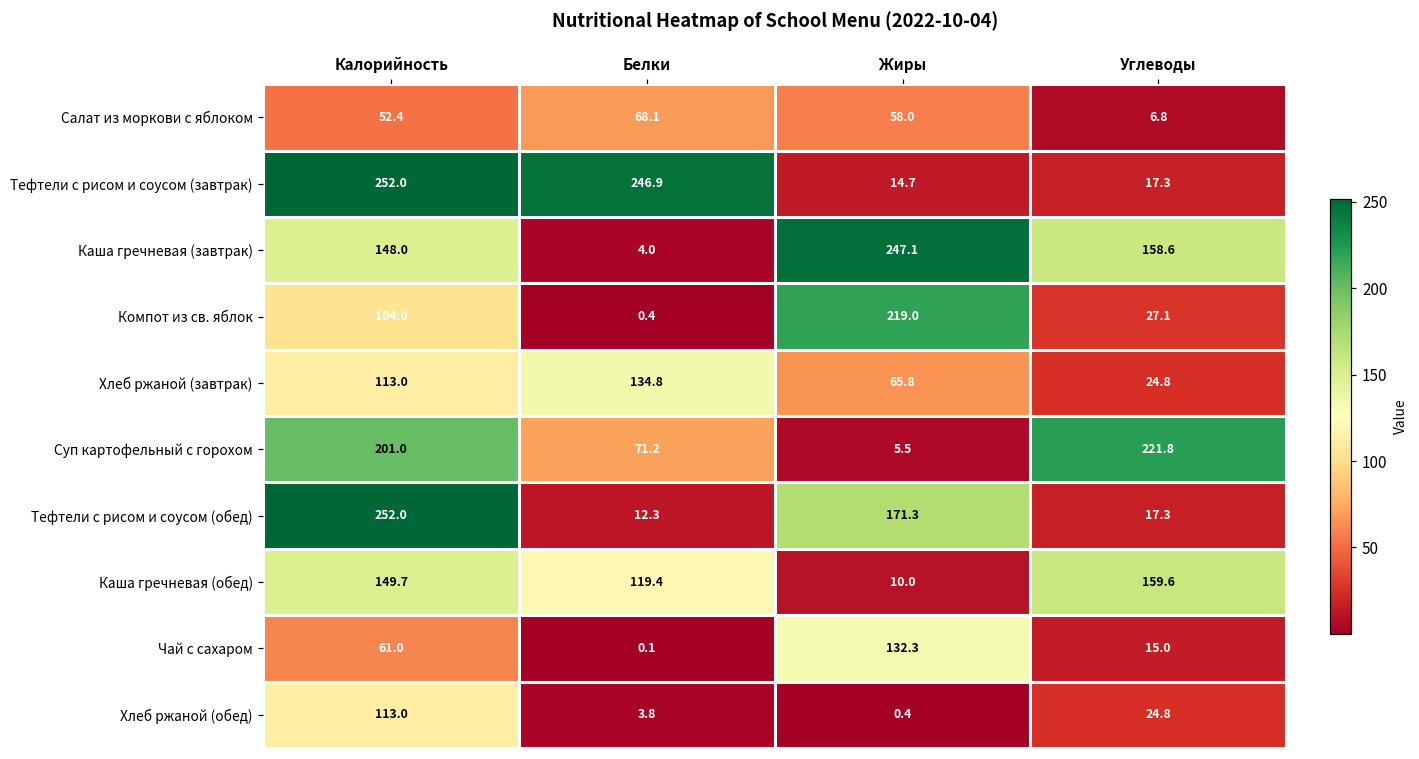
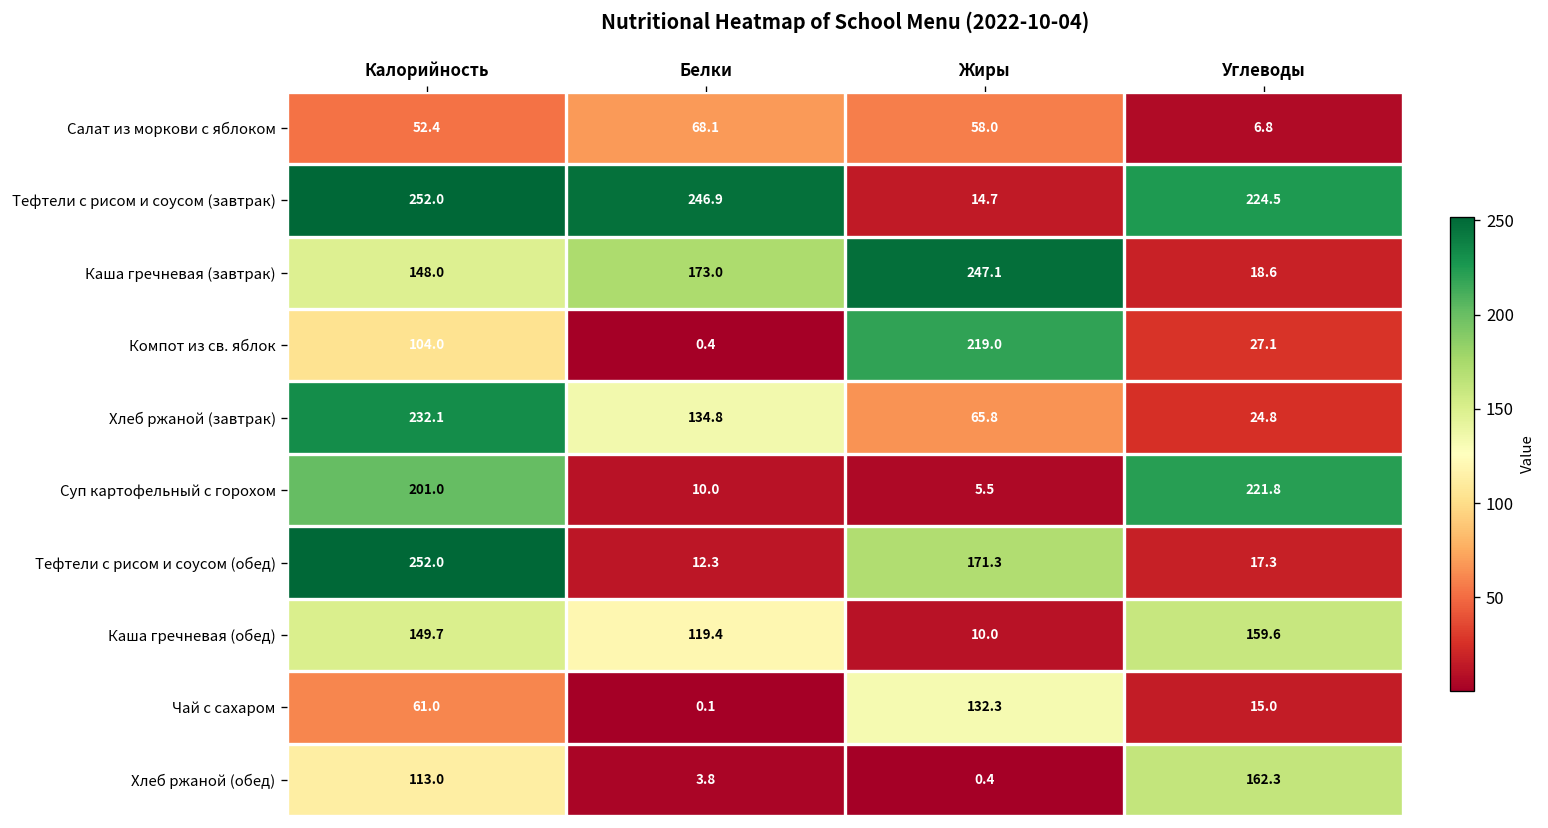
  {
    "Салат из моркови с яблоком": {
      "Калорийность": 52.4,
      "Белки": 68.1,
      "Жиры": 58.0,
      "Углеводы": 6.8
    },
    "Тефтели с рисом и соусом (завтрак)": {
      "Калорийность": 252.0,
      "Белки": 246.9,
      "Жиры": 14.7,
-     "Углеводы": 17.3
+     "Углеводы": 224.5
    },
    "Каша гречневая (завтрак)": {
      "Калорийность": 148.0,
-     "Белки": 4.0,
+     "Белки": 173.0,
      "Жиры": 247.1,
-     "Углеводы": 158.6
+     "Углеводы": 18.6
    },
    "Компот из св. яблок": {
      "Калорийность": 104.0,
      "Белки": 0.4,
      "Жиры": 219.0,
      "Углеводы": 27.1
    },
    "Хлеб ржаной (завтрак)": {
-     "Калорийность": 113.0,
+     "Калорийность": 232.1,
      "Белки": 134.8,
      "Жиры": 65.8,
      "Углеводы": 24.8
    },
    "Суп картофельный с горохом": {
      "Калорийность": 201.0,
-     "Белки": 71.2,
+     "Белки": 10.0,
      "Жиры": 5.5,
      "Углеводы": 221.8
    },
    "Тефтели с рисом и соусом (обед)": {
      "Калорийность": 252.0,
      "Белки": 12.3,
      "Жиры": 171.3,
      "Углеводы": 17.3
    },
    "Каша гречневая (обед)": {
      "Калорийность": 149.7,
      "Белки": 119.4,
      "Жиры": 10.0,
      "Углеводы": 159.6
    },
    "Чай с сахаром": {
      "Калорийность": 61.0,
      "Белки": 0.1,
      "Жиры": 132.3,
      "Углеводы": 15.0
    },
    "Хлеб ржаной (обед)": {
      "Калорийность": 113.0,
      "Белки": 3.8,
      "Жиры": 0.4,
-     "Углеводы": 24.8
+     "Углеводы": 162.3
    }
  }
